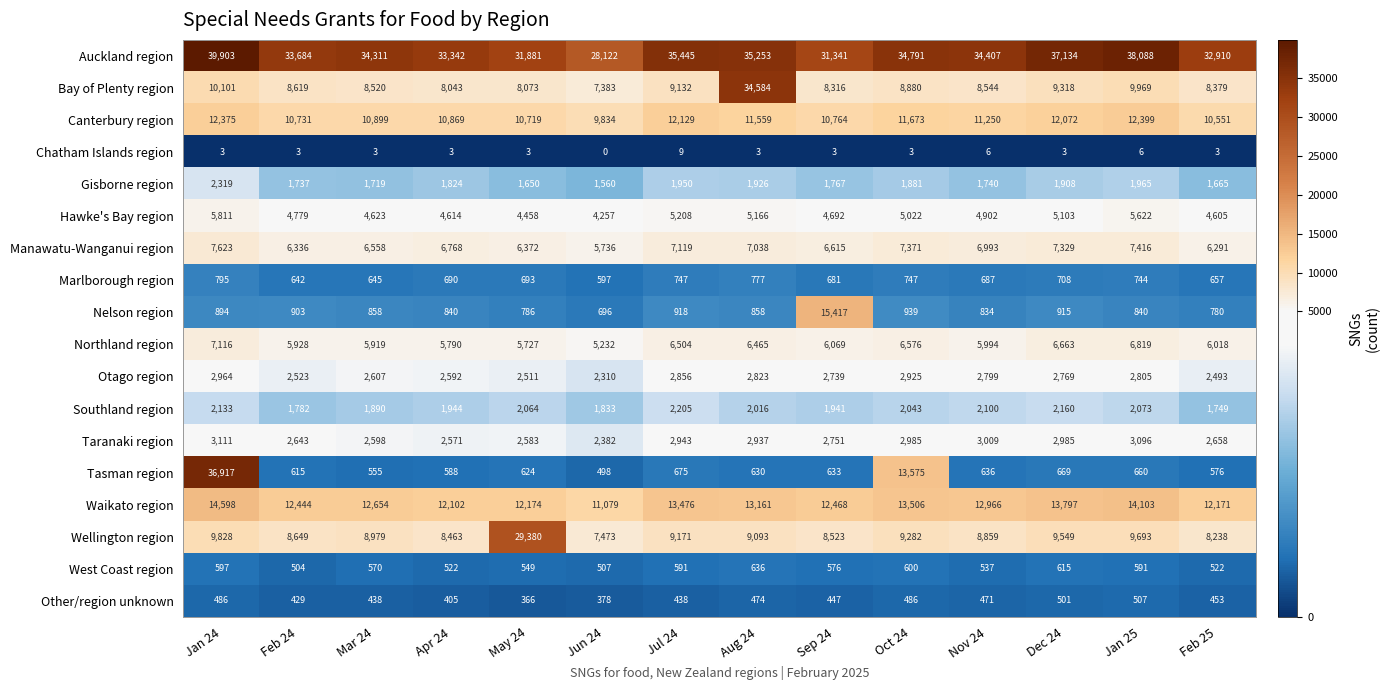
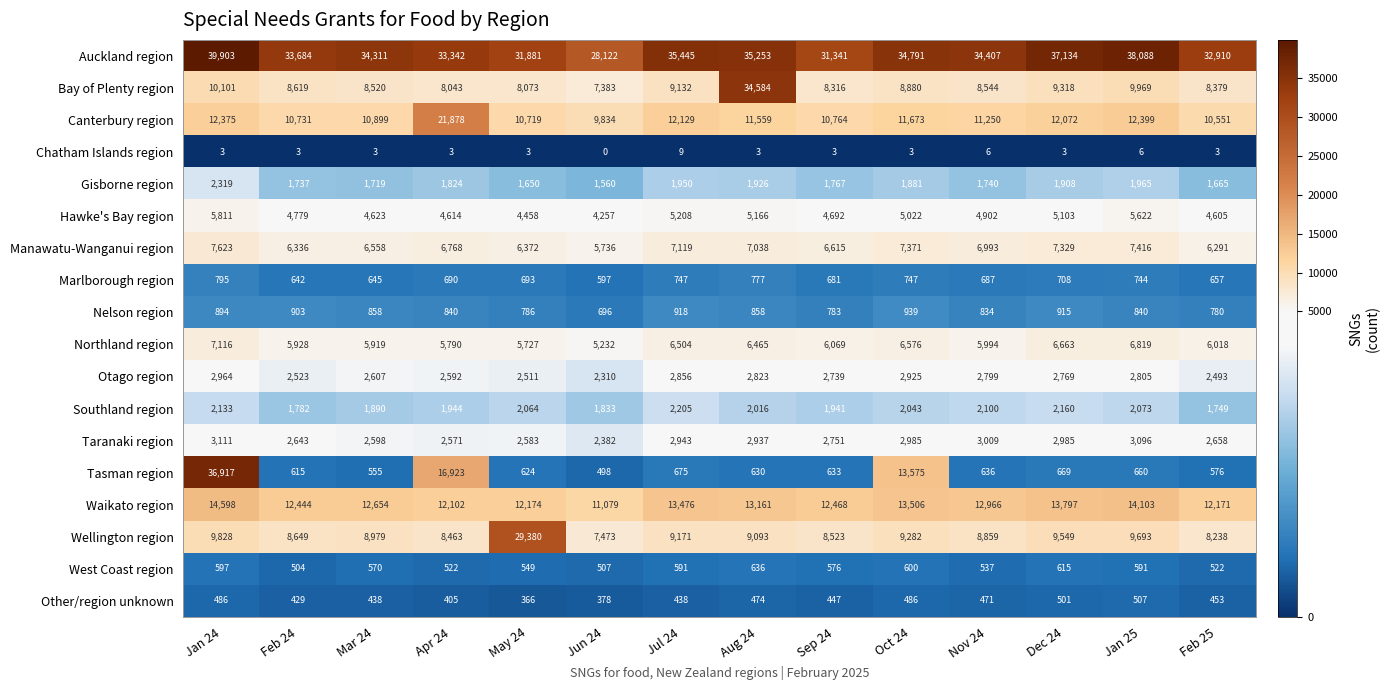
  {
    "Canterbury region": {
      "Jan 24": "12,375",
      "Feb 24": "10,731",
      "Mar 24": "10,899",
-     "Apr 24": "10,869",
+     "Apr 24": "21,878",
      "May 24": "10,719",
      "Jun 24": "9,834",
      "Jul 24": "12,129",
      "Aug 24": "11,559",
      "Sep 24": "10,764",
      "Oct 24": "11,673",
      "Nov 24": "11,250",
      "Dec 24": "12,072",
      "Jan 25": "12,399",
      "Feb 25": "10,551"
    },
    "Nelson region": {
      "Jan 24": "894",
      "Feb 24": "903",
      "Mar 24": "858",
      "Apr 24": "840",
      "May 24": "786",
      "Jun 24": "696",
      "Jul 24": "918",
      "Aug 24": "858",
-     "Sep 24": "15,417",
+     "Sep 24": "783",
      "Oct 24": "939",
      "Nov 24": "834",
      "Dec 24": "915",
      "Jan 25": "840",
      "Feb 25": "780"
    },
    "Tasman region": {
      "Jan 24": "36,917",
      "Feb 24": "615",
      "Mar 24": "555",
-     "Apr 24": "588",
+     "Apr 24": "16,923",
      "May 24": "624",
      "Jun 24": "498",
      "Jul 24": "675",
      "Aug 24": "630",
      "Sep 24": "633",
      "Oct 24": "13,575",
      "Nov 24": "636",
      "Dec 24": "669",
      "Jan 25": "660",
      "Feb 25": "576"
    }
  }
